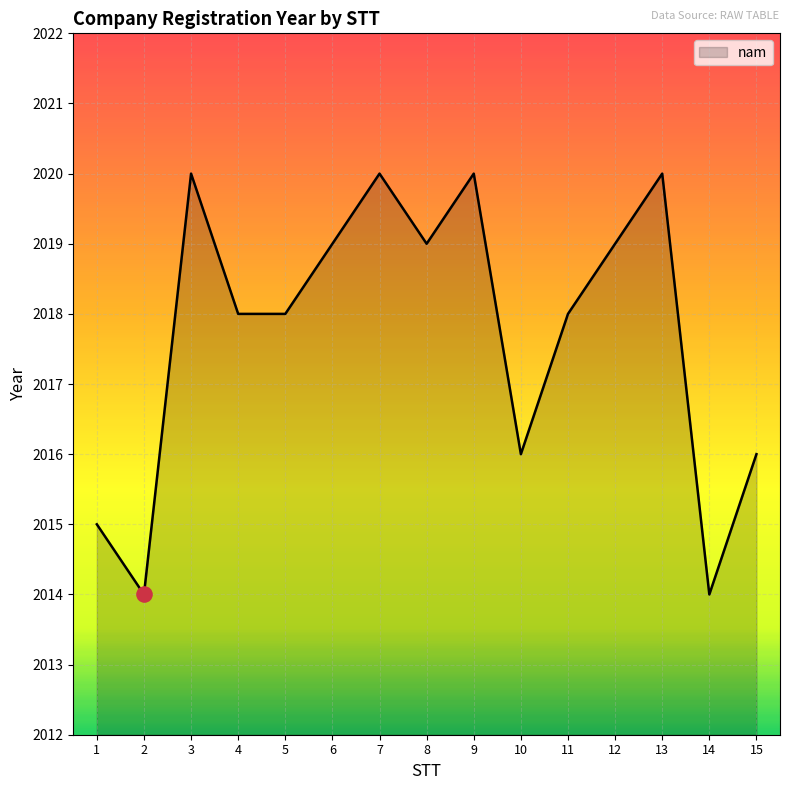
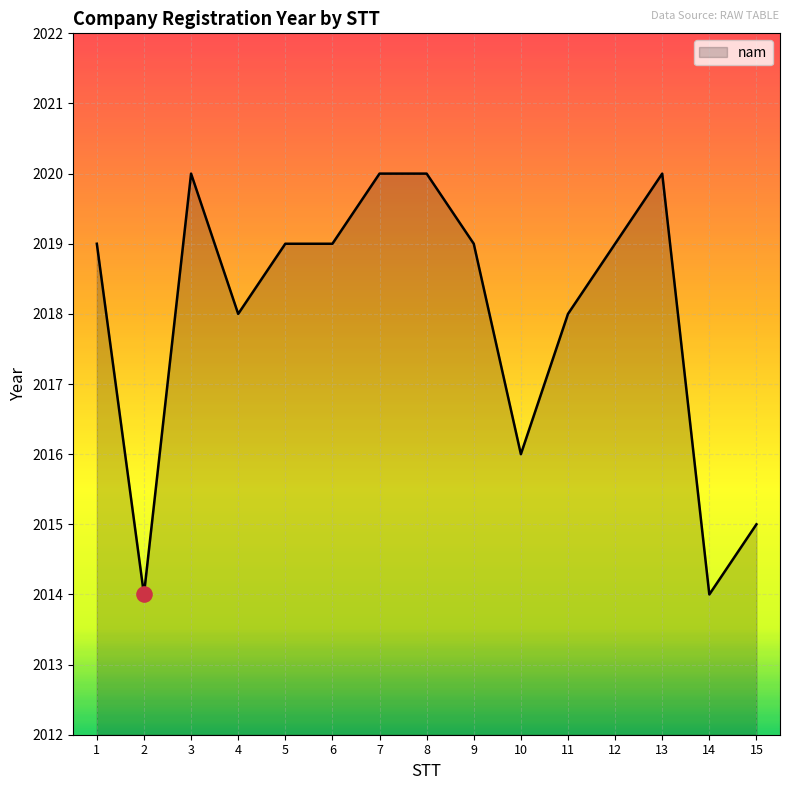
  {
    "nam": {
-     "1": 2015,
+     "1": 2019,
      "3": 2020,
      "4": 2018,
-     "5": 2018,
+     "5": 2019,
      "6": 2019,
      "7": 2020,
-     "8": 2019,
-     "9": 2020,
+     "8": 2020,
+     "9": 2019,
      "10": 2016,
      "11": 2018,
      "12": 2019,
      "13": 2020,
      "14": 2014,
-     "15": 2016
+     "15": 2015
    }
  }
